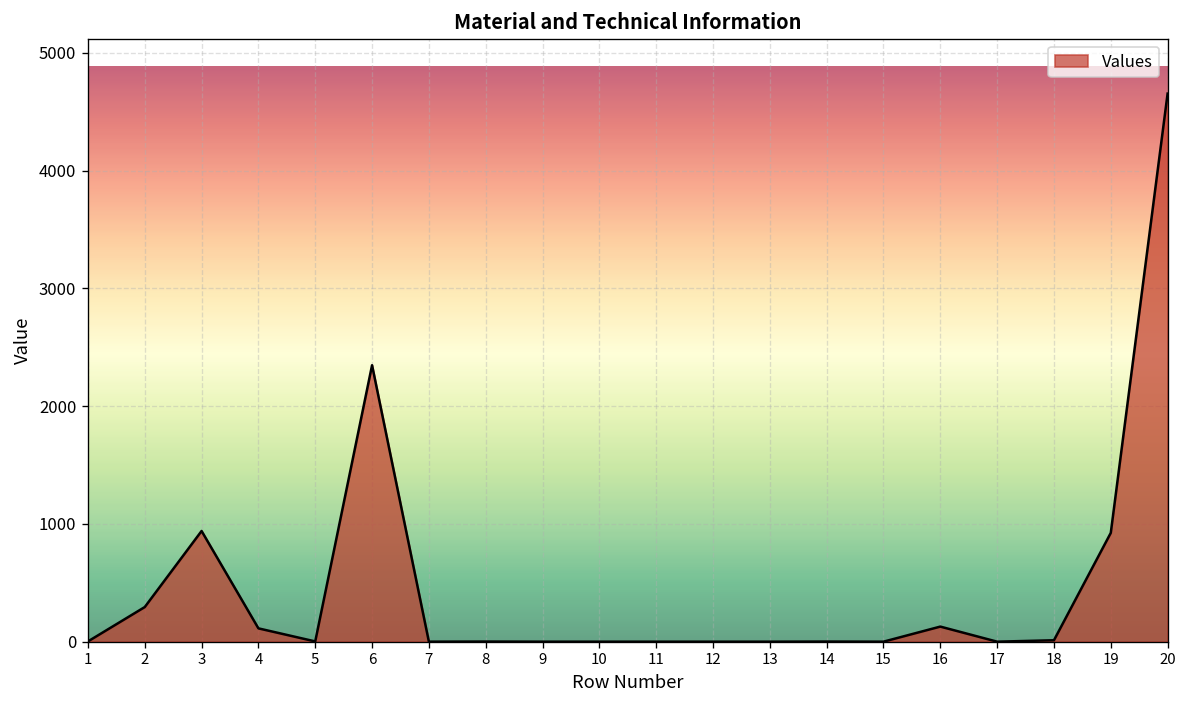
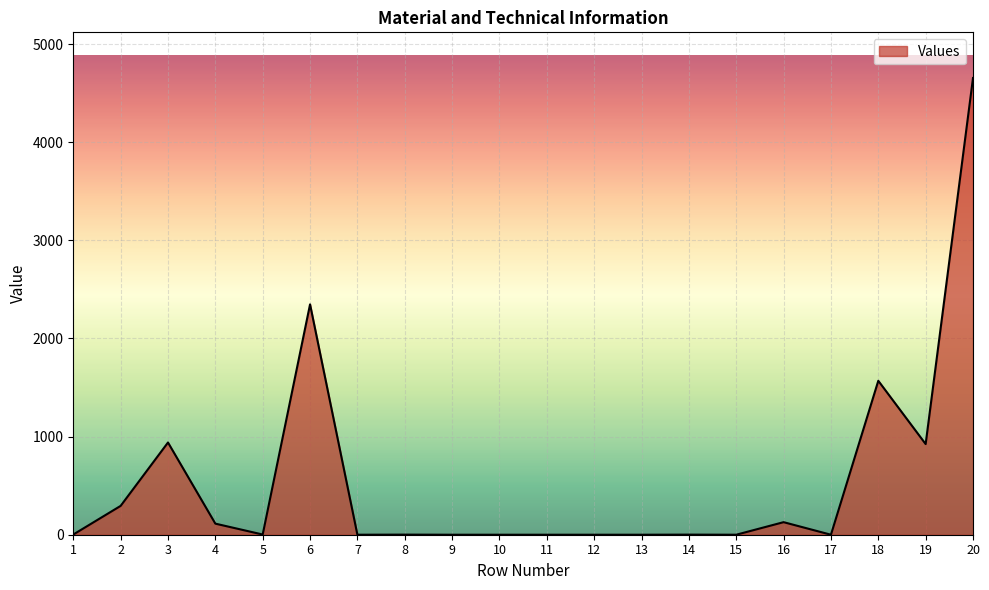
  {
    "1": 0,
    "2": 300,
    "3": 900,
    "4": 100,
    "5": 0,
    "6": 2300,
    "7": 0,
    "8": 0,
    "9": 0,
    "10": 0,
    "11": 0,
    "12": 0,
    "13": 0,
    "14": 0,
    "15": 0,
    "16": 100,
    "17": 0,
-   "18": 0,
+   "18": 1600,
    "19": 900,
    "20": 4700
  }
